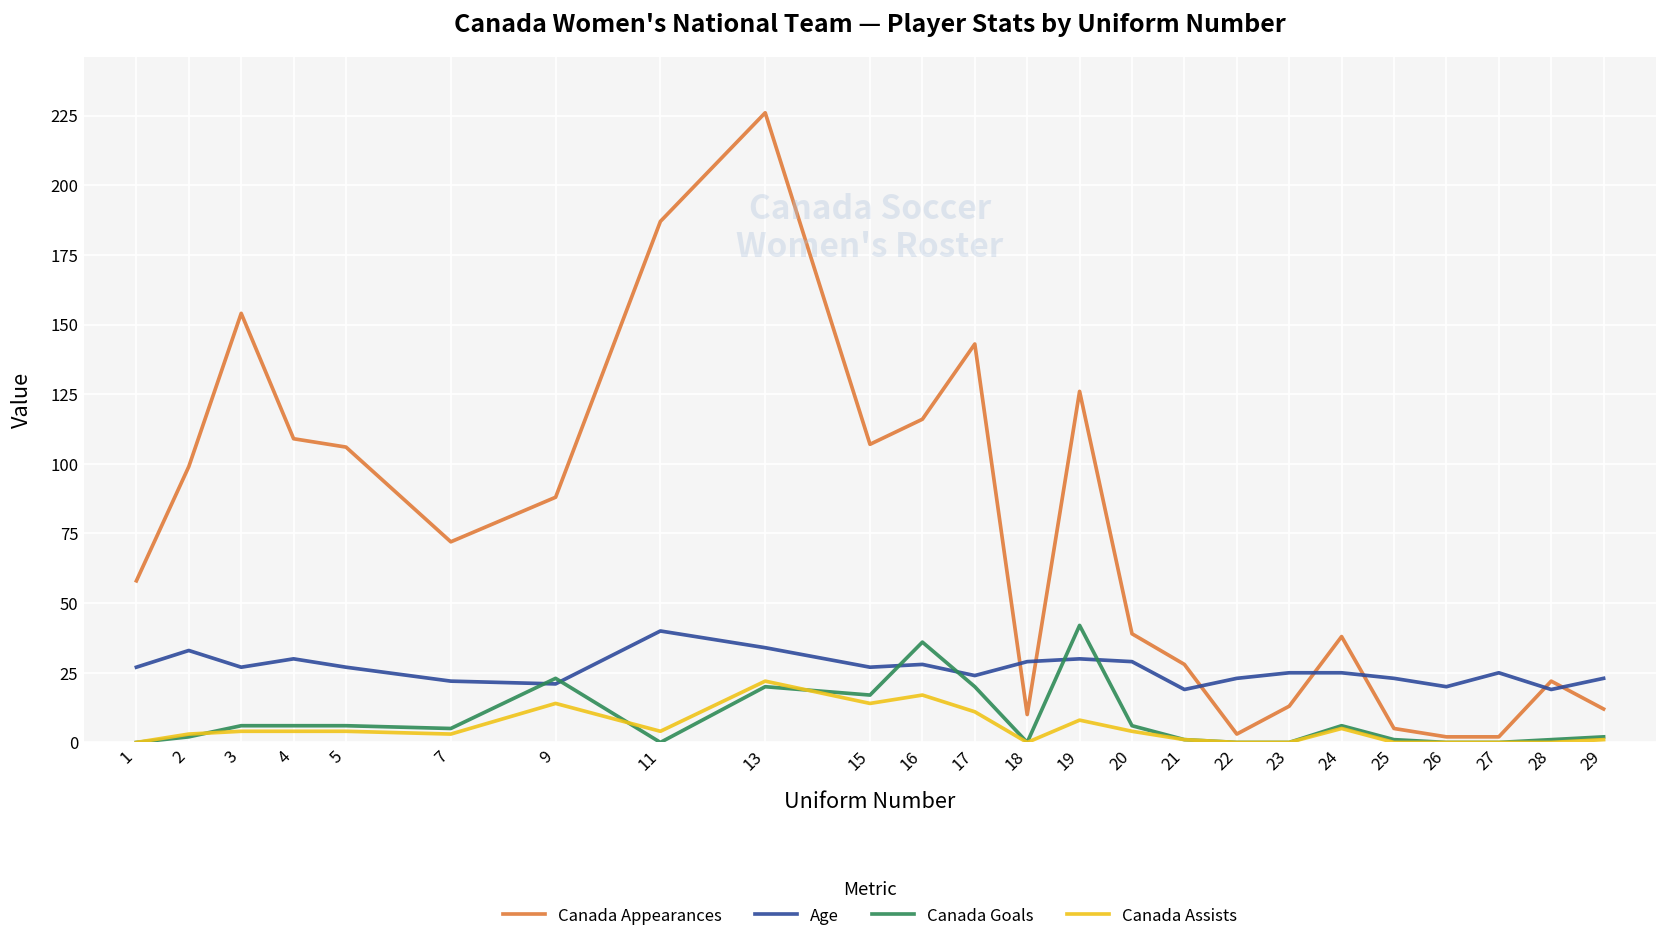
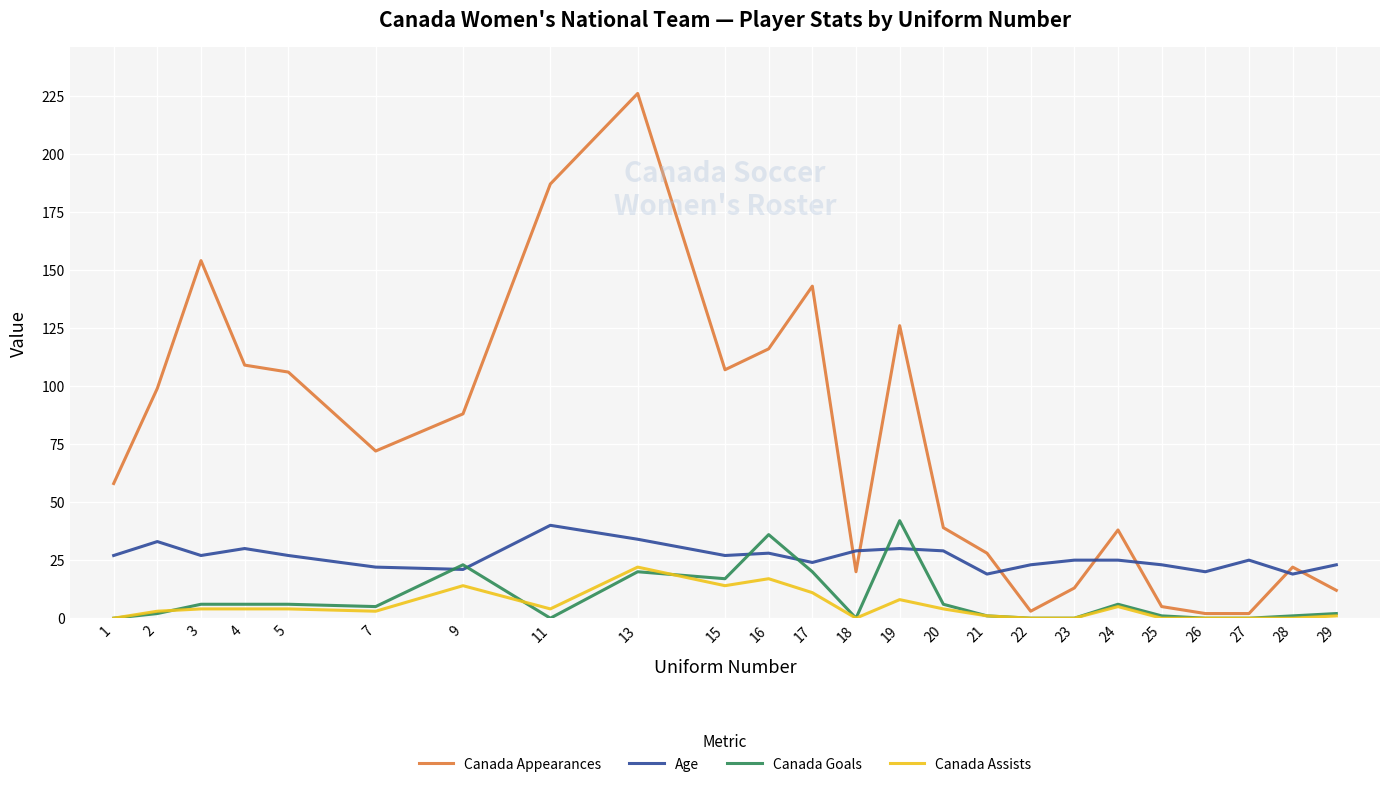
  {
    "Canada Appearances": {
      "1": 58,
      "2": 99,
      "3": 154,
      "4": 109,
      "5": 106,
      "7": 72,
      "9": 88,
      "11": 187,
      "13": 226,
      "15": 107,
      "16": 116,
      "17": 143,
-     "18": 10,
+     "18": 20,
      "19": 126,
      "20": 39,
      "21": 28,
      "22": 3,
      "23": 13,
      "24": 38,
      "25": 5,
      "26": 2,
      "27": 2,
      "28": 22,
      "29": 12
    },
    "Age": {
      "1": 27,
      "2": 33,
      "3": 27,
      "4": 30,
      "5": 27,
      "7": 22,
      "9": 21,
      "11": 40,
      "13": 34,
      "15": 27,
      "16": 28,
      "17": 24,
      "18": 29,
      "19": 30,
      "20": 29,
      "21": 19,
      "22": 23,
      "23": 25,
      "24": 25,
      "25": 23,
      "26": 20,
      "27": 25,
      "28": 19,
      "29": 23
    },
    "Canada Goals": {
      "3": 6,
      "4": 6,
      "5": 6,
      "7": 5,
      "9": 23,
      "11": 0,
      "13": 20,
      "15": 17,
      "16": 36,
      "17": 20,
      "19": 42,
      "20": 6
    },
    "Canada Assists": {
      "3": 4,
      "4": 4,
      "5": 4,
      "7": 3,
      "9": 14,
      "11": 4,
      "13": 22,
      "15": 14,
      "16": 17,
      "17": 11,
      "19": 8,
      "20": 4
    }
  }
